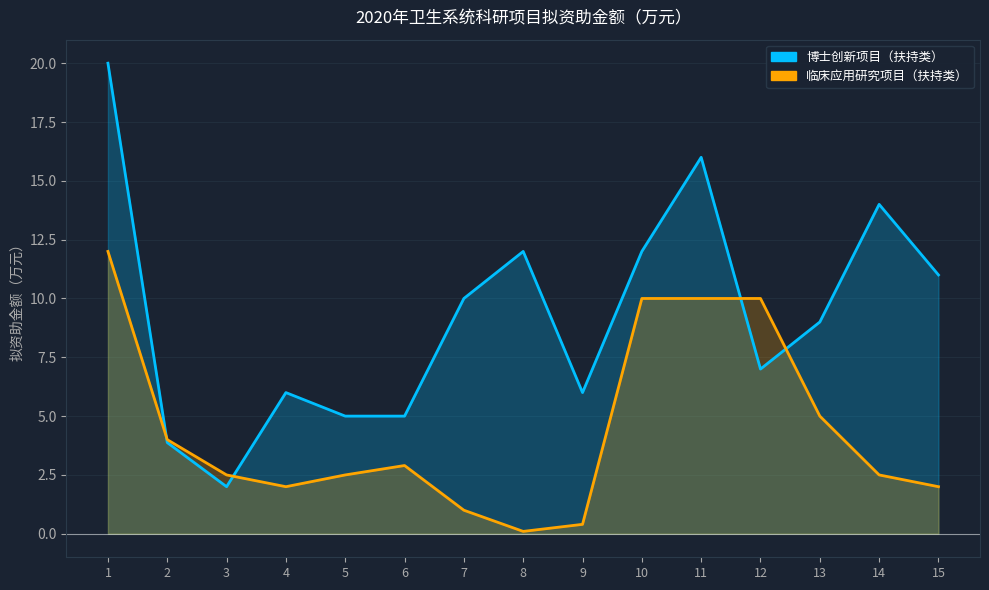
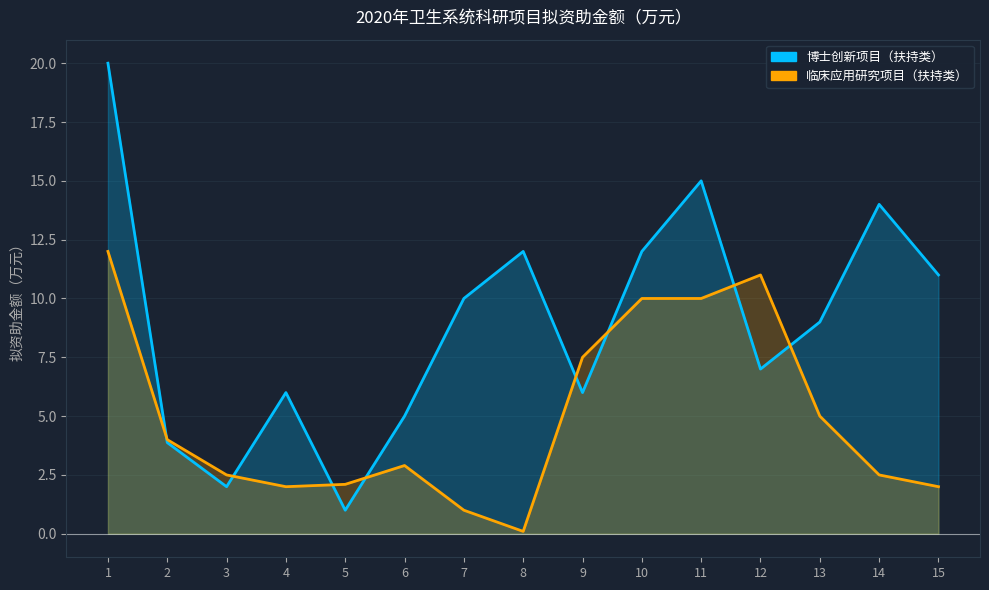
  {
    "博士创新项目（扶持类）": {
      "1": 20,
      "2": 3.9,
      "3": 2,
      "4": 6,
-     "5": 5,
+     "5": 1,
      "6": 5,
      "7": 10,
      "8": 12,
      "9": 6,
      "10": 12,
-     "11": 16,
+     "11": 15,
      "12": 7,
      "13": 9,
      "14": 14,
      "15": 11
    },
    "临床应用研究项目（扶持类）": {
      "1": 12.0,
      "2": 4.0,
      "3": 2.5,
      "4": 2.0,
-     "5": 2.5,
+     "5": 2.1,
      "6": 2.9,
      "7": 1.0,
      "8": 0.1,
-     "9": 0.4,
+     "9": 7.5,
      "10": 10.0,
      "11": 10.0,
-     "12": 10,
+     "12": 11,
      "13": 5.0,
      "14": 2.5,
      "15": 2.0
    }
  }
